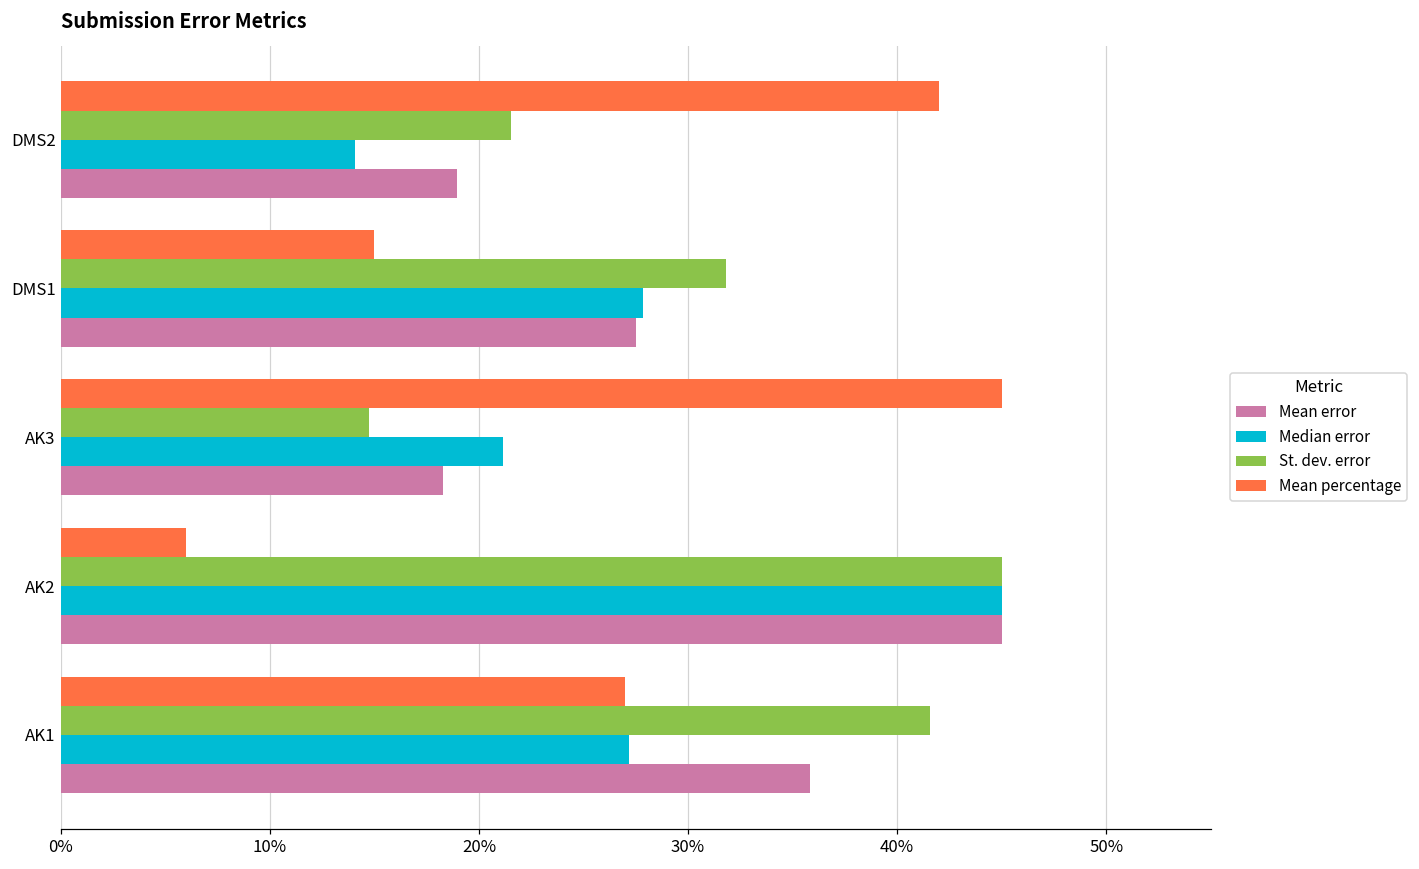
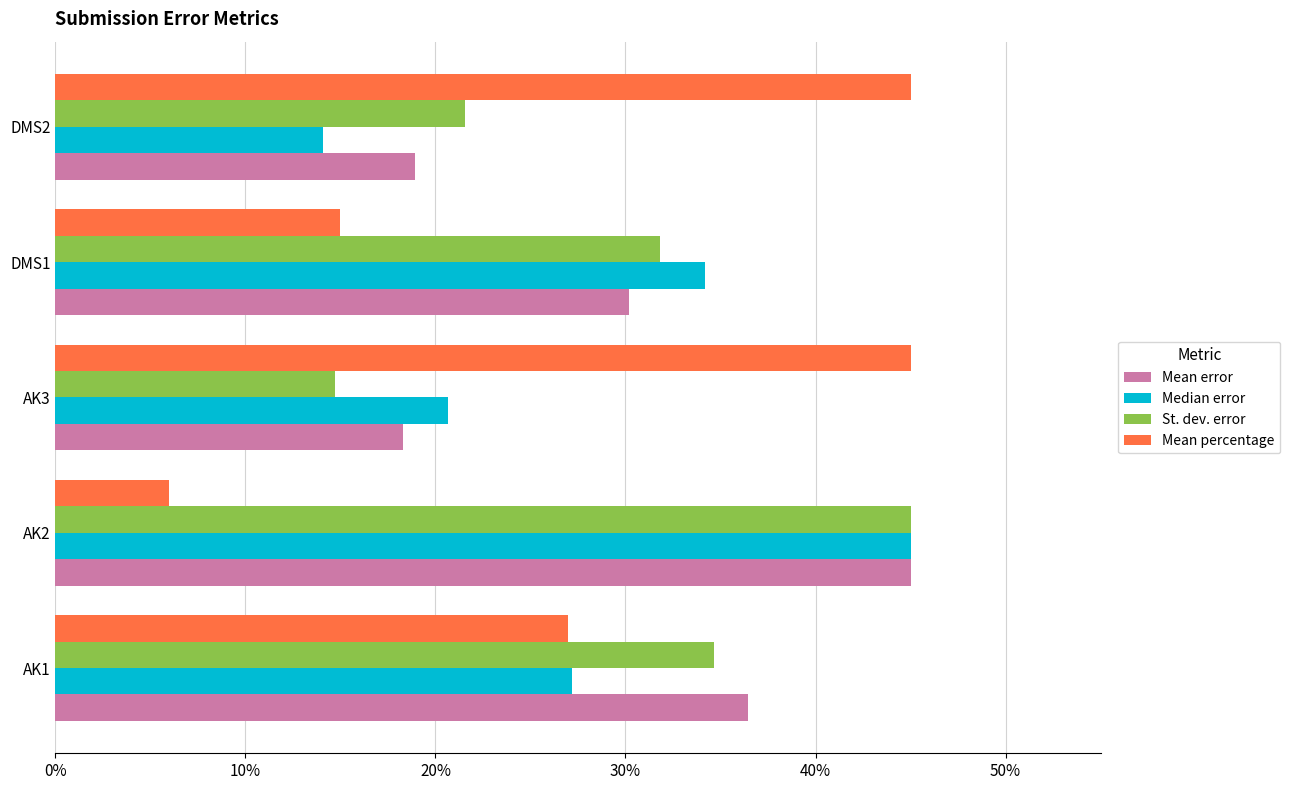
  {
    "Mean error": {
      "DMS2": "18.9%",
-     "DMS1": "27.5%",
+     "DMS1": "30.2%",
      "AK3": "18.3%",
      "AK2": "45.0%",
-     "AK1": "35.8%"
+     "AK1": "36.4%"
    },
    "Median error": {
      "DMS2": "14.1%",
-     "DMS1": "27.9%",
-     "AK3": "21.2%",
+     "DMS1": "34.2%",
+     "AK3": "20.7%",
      "AK2": "45.0%",
      "AK1": "27.2%"
    },
    "St. dev. error": {
      "DMS2": "21.5%",
      "DMS1": "31.8%",
      "AK3": "14.7%",
      "AK2": "45.0%",
-     "AK1": "41.6%"
+     "AK1": "34.7%"
    },
    "Mean percentage": {
-     "DMS2": "42.0%",
+     "DMS2": "45.0%",
      "DMS1": "15.0%",
      "AK3": "45.0%",
      "AK2": "6.0%",
      "AK1": "27.0%"
    }
  }
